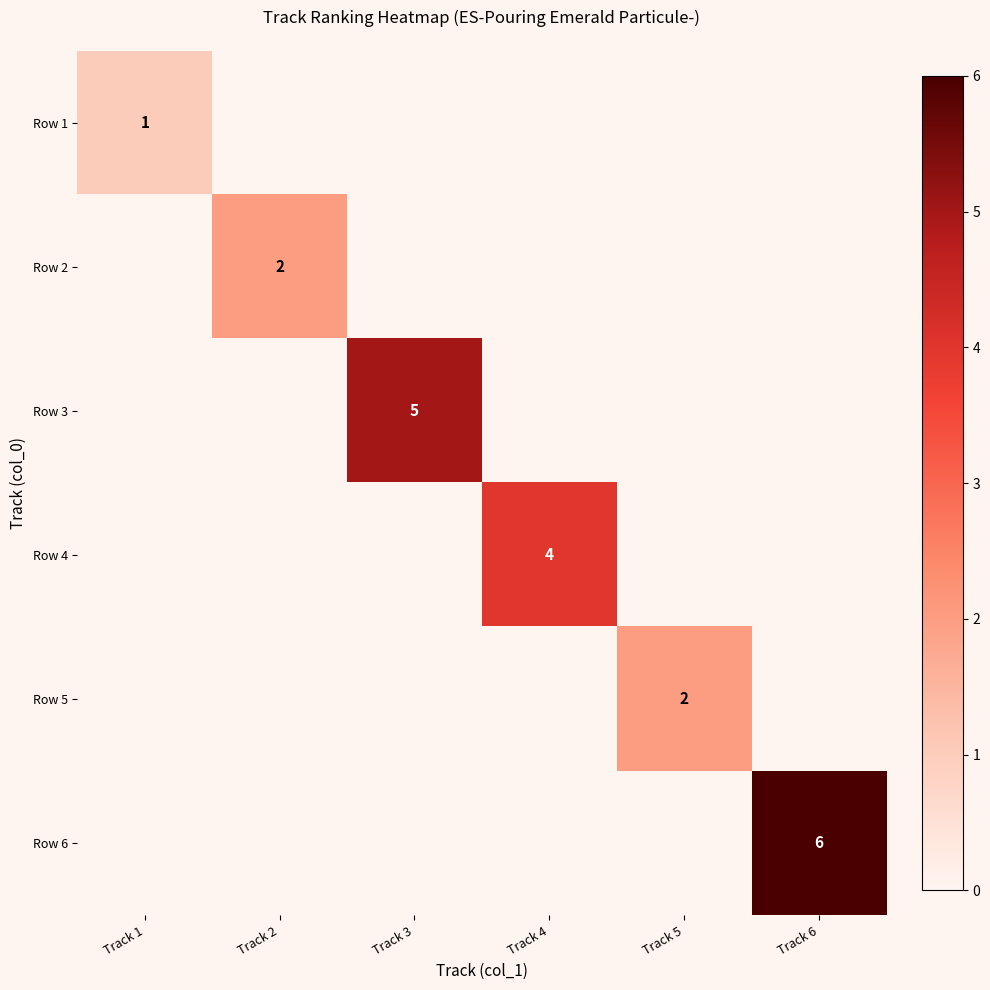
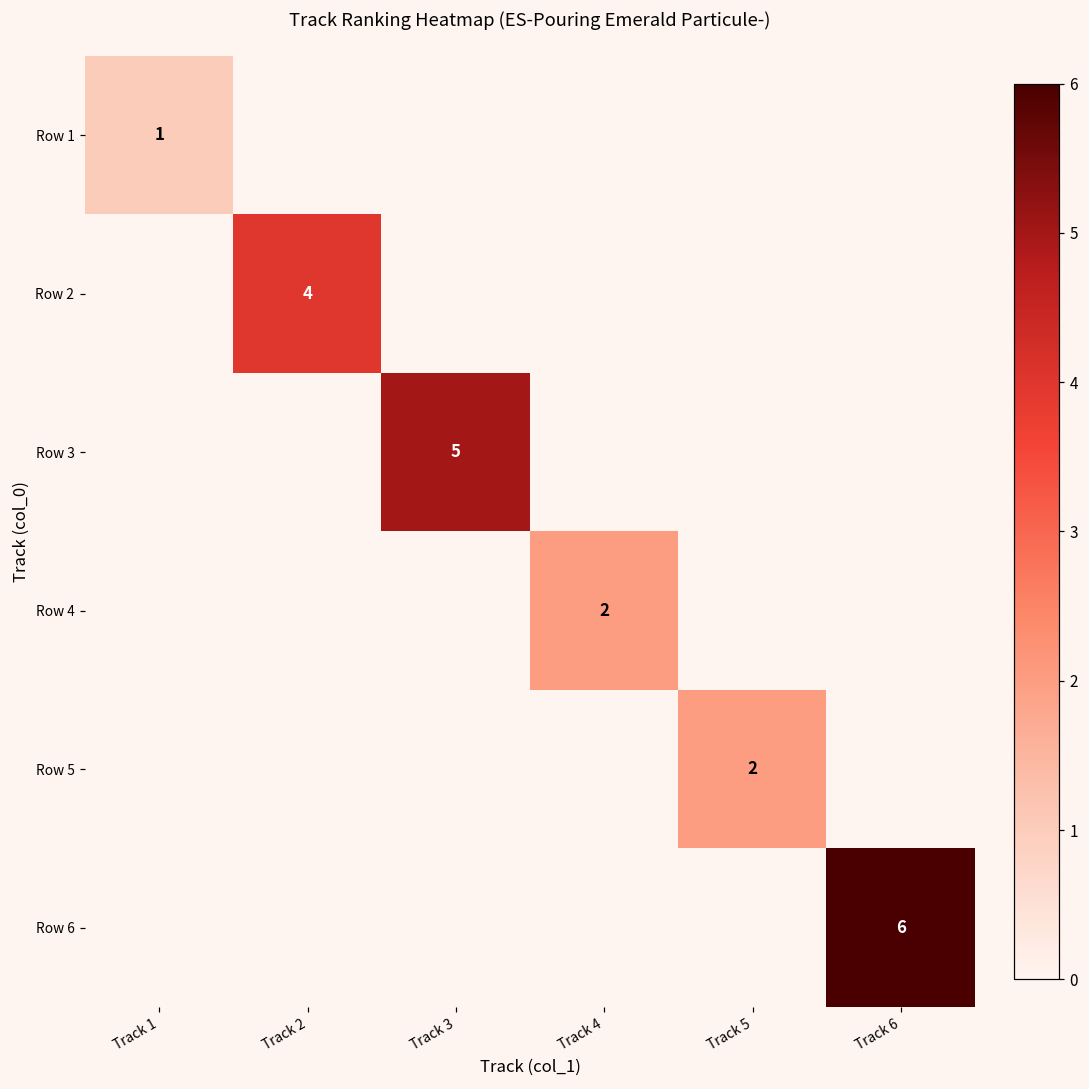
  {
    "Row 1": {
      "Track 1": 1
    },
    "Row 2": {
-     "Track 2": 2
+     "Track 2": 4
    },
    "Row 3": {
      "Track 3": 5
    },
    "Row 4": {
-     "Track 4": 4
+     "Track 4": 2
    },
    "Row 5": {
      "Track 5": 2
    },
    "Row 6": {
      "Track 6": 6
    }
  }
